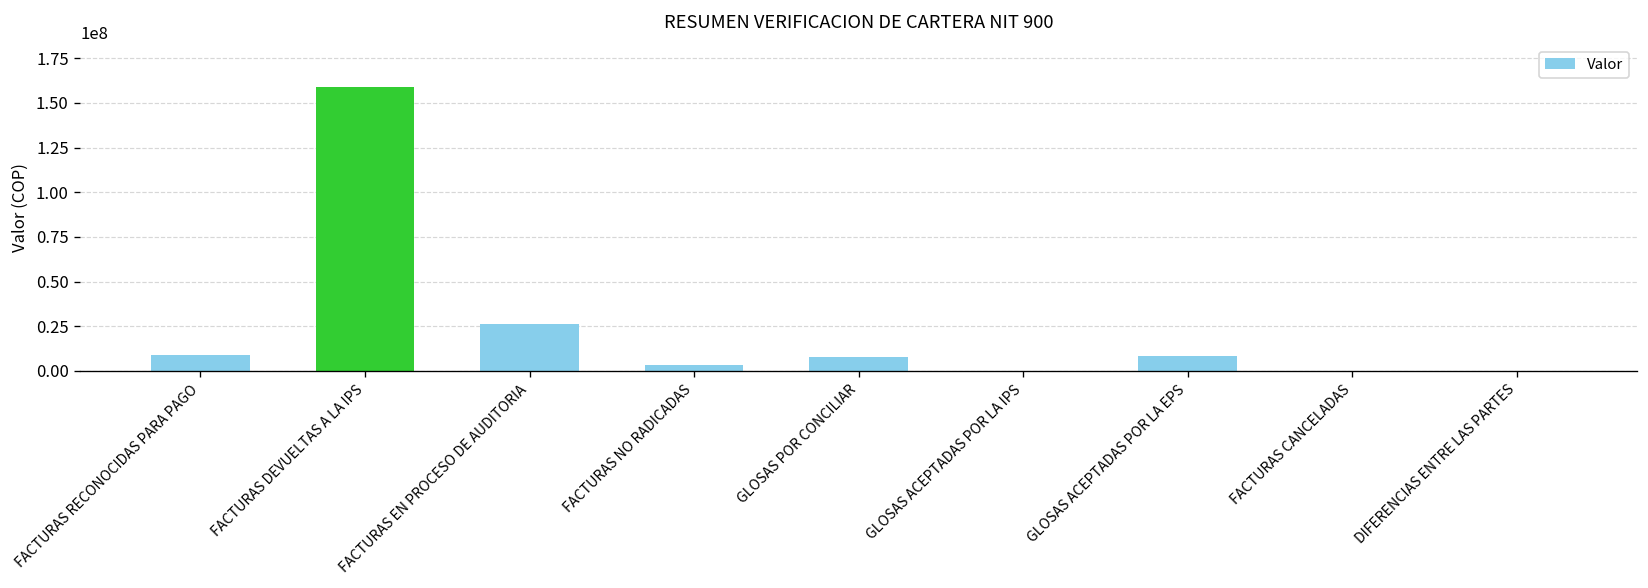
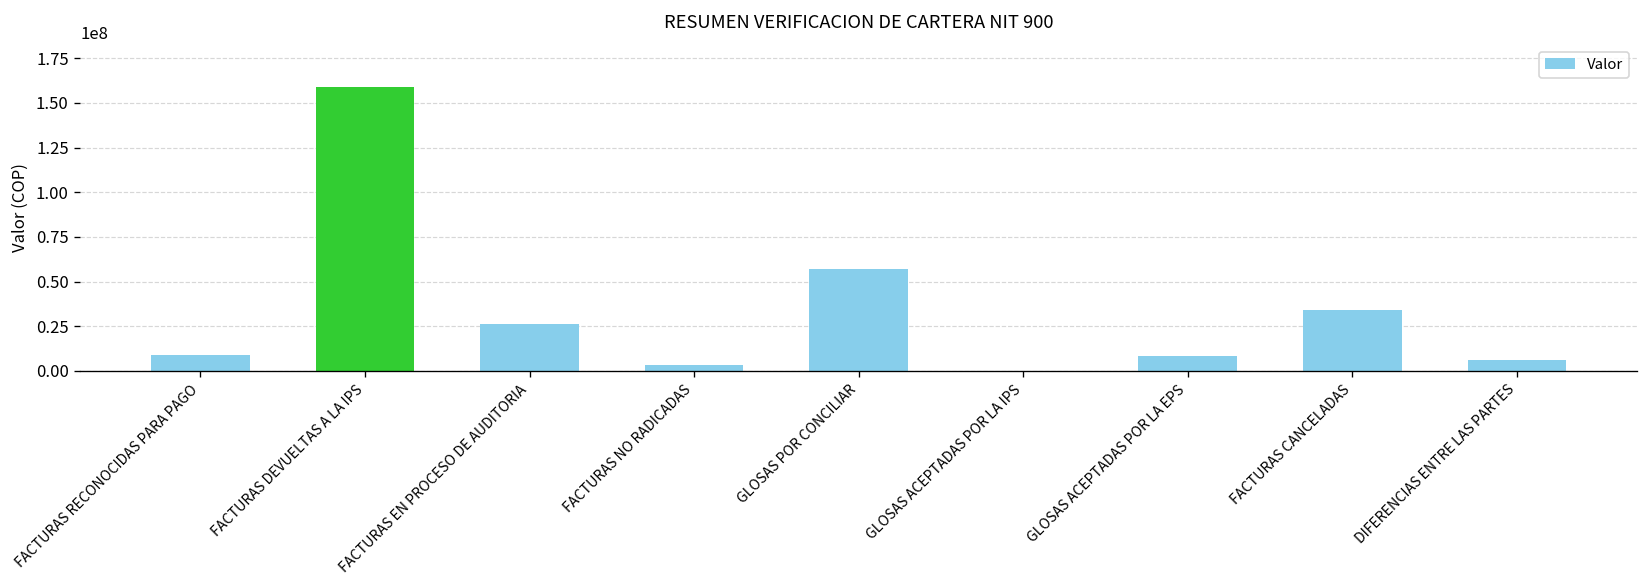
  {
    "FACTURAS RECONOCIDAS PARA PAGO": 9000000,
    "FACTURAS DEVUELTAS A LA IPS": 159000000,
    "FACTURAS EN PROCESO DE AUDITORIA": 26000000,
    "FACTURAS NO RADICADAS": 3000000,
-   "GLOSAS POR CONCILIAR": 8000000,
+   "GLOSAS POR CONCILIAR": 57000000,
    "GLOSAS ACEPTADAS POR LA EPS": 9000000,
-   "FACTURAS CANCELADAS": 0,
-   "DIFERENCIAS ENTRE LAS PARTES": 0
+   "FACTURAS CANCELADAS": 34000000,
+   "DIFERENCIAS ENTRE LAS PARTES": 6000000
  }
